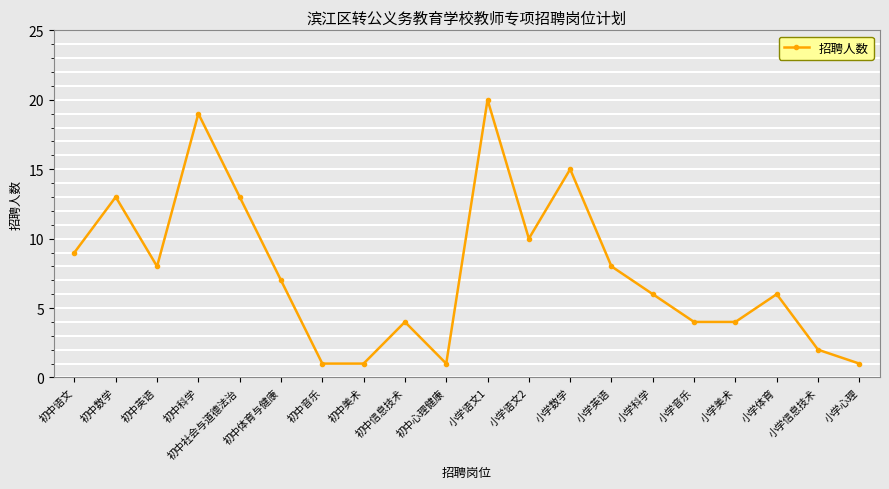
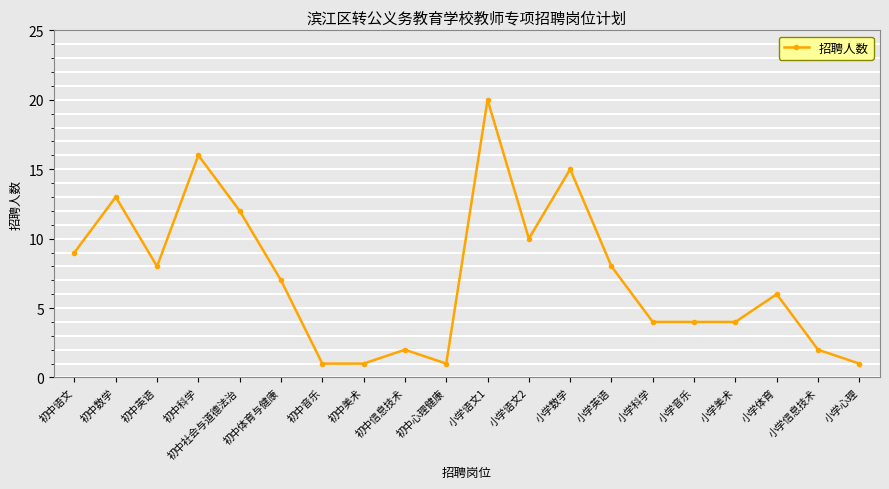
  {
    "初中语文": 9,
    "初中数学": 13,
    "初中英语": 8,
-   "初中科学": 19,
-   "初中社会与道德法治": 13,
+   "初中科学": 16,
+   "初中社会与道德法治": 12,
    "初中体育与健康": 7,
    "初中音乐": 1,
    "初中美术": 1,
-   "初中信息技术": 4,
+   "初中信息技术": 2,
    "初中心理健康": 1,
    "小学语文1": 20,
    "小学语文2": 10,
    "小学数学": 15,
    "小学英语": 8,
-   "小学科学": 6,
+   "小学科学": 4,
    "小学音乐": 4,
    "小学美术": 4,
    "小学体育": 6,
    "小学信息技术": 2,
    "小学心理": 1
  }
